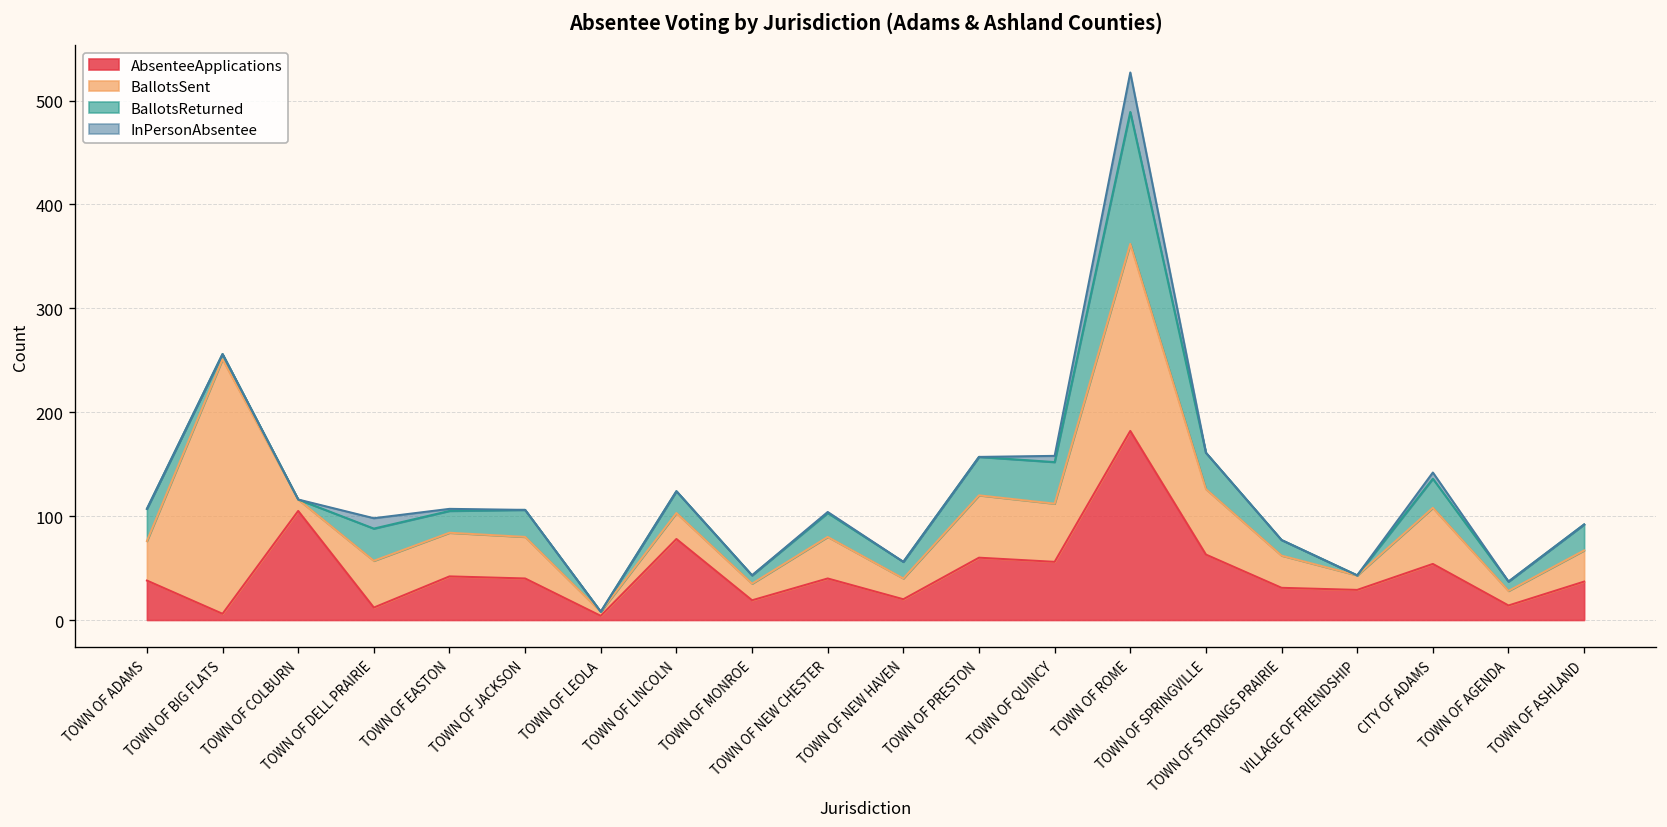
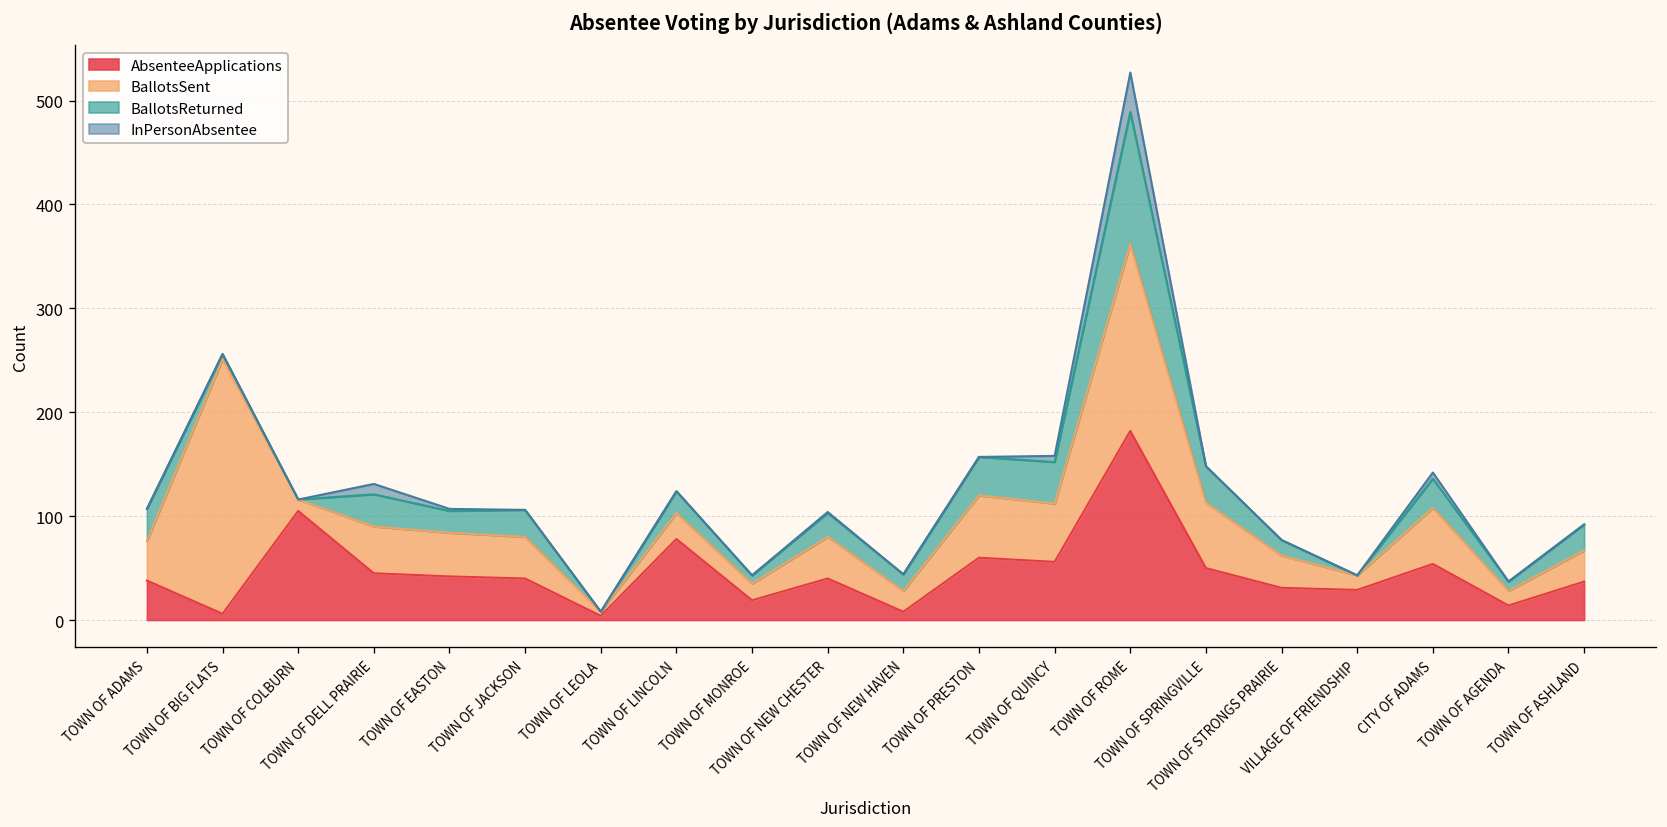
  {
    "AbsenteeApplications": {
      "TOWN OF ADAMS": 40,
      "TOWN OF BIG FLATS": 10,
      "TOWN OF COLBURN": 110,
-     "TOWN OF DELL PRAIRIE": 10,
+     "TOWN OF DELL PRAIRIE": 50,
      "TOWN OF EASTON": 40,
      "TOWN OF JACKSON": 40,
      "TOWN OF LEOLA": 0,
      "TOWN OF LINCOLN": 80,
      "TOWN OF MONROE": 20,
      "TOWN OF NEW CHESTER": 40,
-     "TOWN OF NEW HAVEN": 20,
+     "TOWN OF NEW HAVEN": 10,
      "TOWN OF PRESTON": 60,
      "TOWN OF QUINCY": 60,
      "TOWN OF ROME": 180,
-     "TOWN OF SPRINGVILLE": 60,
+     "TOWN OF SPRINGVILLE": 50,
      "TOWN OF STRONGS PRAIRIE": 30,
      "VILLAGE OF FRIENDSHIP": 30,
      "CITY OF ADAMS": 50,
      "TOWN OF AGENDA": 10,
      "TOWN OF ASHLAND": 40
    },
    "BallotsSent": {
      "TOWN OF ADAMS": 40,
      "TOWN OF BIG FLATS": 250,
      "TOWN OF DELL PRAIRIE": 50,
      "TOWN OF EASTON": 40,
      "TOWN OF JACKSON": 40,
      "TOWN OF LINCOLN": 30,
      "TOWN OF MONROE": 20,
      "TOWN OF NEW CHESTER": 40,
      "TOWN OF NEW HAVEN": 20,
      "TOWN OF PRESTON": 60,
      "TOWN OF QUINCY": 60,
      "TOWN OF ROME": 180,
      "TOWN OF SPRINGVILLE": 60,
      "TOWN OF STRONGS PRAIRIE": 30,
      "CITY OF ADAMS": 50,
      "TOWN OF AGENDA": 10,
      "TOWN OF ASHLAND": 30
    }
  }
